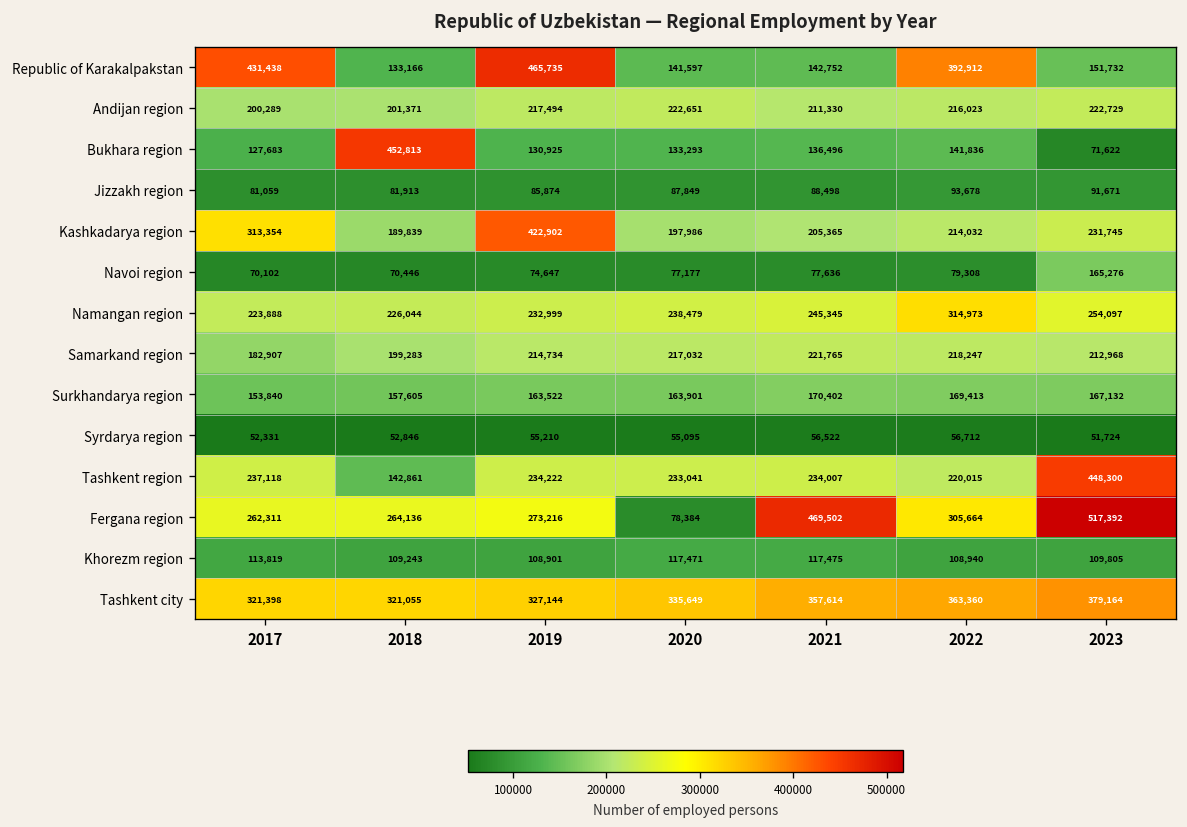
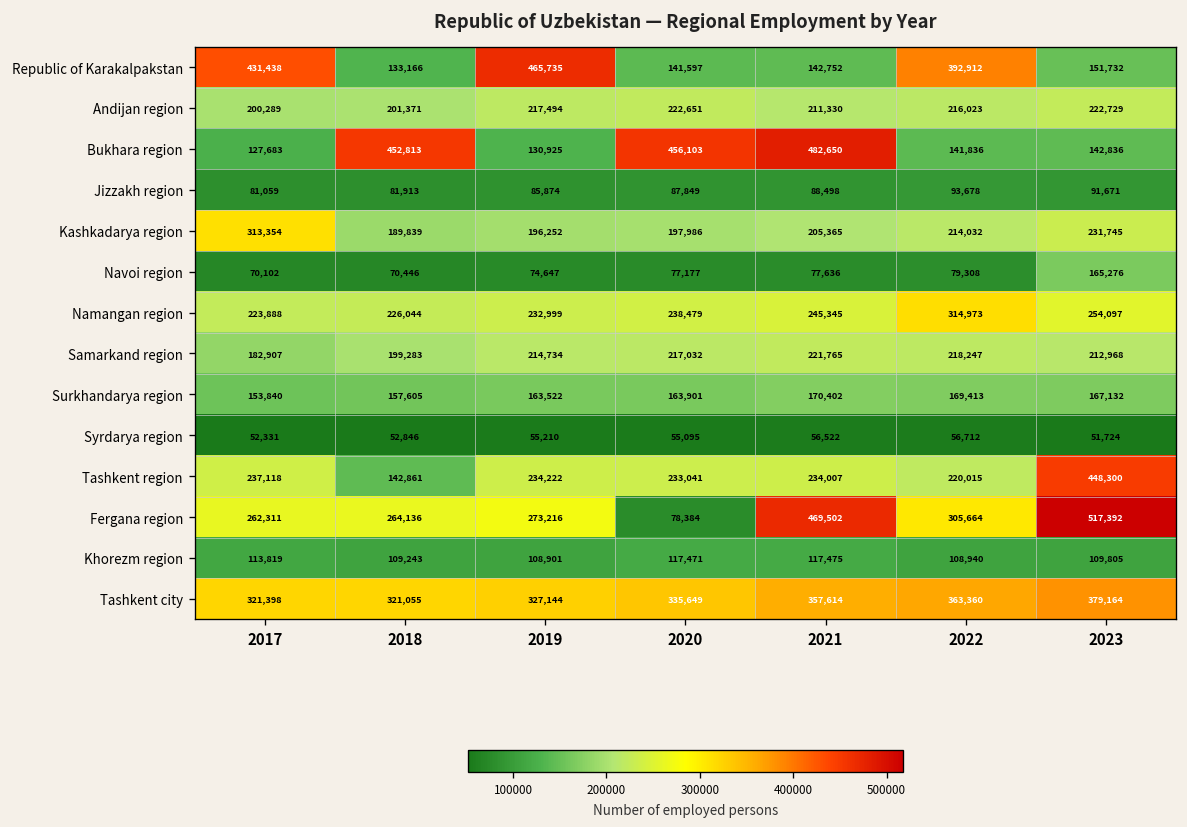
  {
    "Republic of Karakalpakstan": {
      "2017": "431,438",
      "2018": "133,166",
      "2019": "465,735",
      "2020": "141,597",
      "2021": "142,752",
      "2022": "392,912",
      "2023": "151,732"
    },
    "Andijan region": {
      "2017": "200,289",
      "2018": "201,371",
      "2019": "217,494",
      "2020": "222,651",
      "2021": "211,330",
      "2022": "216,023",
      "2023": "222,729"
    },
    "Bukhara region": {
      "2017": "127,683",
      "2018": "452,813",
      "2019": "130,925",
-     "2020": "133,293",
-     "2021": "136,496",
+     "2020": "456,103",
+     "2021": "482,650",
      "2022": "141,836",
-     "2023": "71,622"
+     "2023": "142,836"
    },
    "Jizzakh region": {
      "2017": "81,059",
      "2018": "81,913",
      "2019": "85,874",
      "2020": "87,849",
      "2021": "88,498",
      "2022": "93,678",
      "2023": "91,671"
    },
    "Kashkadarya region": {
      "2017": "313,354",
      "2018": "189,839",
-     "2019": "422,902",
+     "2019": "196,252",
      "2020": "197,986",
      "2021": "205,365",
      "2022": "214,032",
      "2023": "231,745"
    },
    "Navoi region": {
      "2017": "70,102",
      "2018": "70,446",
      "2019": "74,647",
      "2020": "77,177",
      "2021": "77,636",
      "2022": "79,308",
      "2023": "165,276"
    },
    "Namangan region": {
      "2017": "223,888",
      "2018": "226,044",
      "2019": "232,999",
      "2020": "238,479",
      "2021": "245,345",
      "2022": "314,973",
      "2023": "254,097"
    },
    "Samarkand region": {
      "2017": "182,907",
      "2018": "199,283",
      "2019": "214,734",
      "2020": "217,032",
      "2021": "221,765",
      "2022": "218,247",
      "2023": "212,968"
    },
    "Surkhandarya region": {
      "2017": "153,840",
      "2018": "157,605",
      "2019": "163,522",
      "2020": "163,901",
      "2021": "170,402",
      "2022": "169,413",
      "2023": "167,132"
    },
    "Syrdarya region": {
      "2017": "52,331",
      "2018": "52,846",
      "2019": "55,210",
      "2020": "55,095",
      "2021": "56,522",
      "2022": "56,712",
      "2023": "51,724"
    },
    "Tashkent region": {
      "2017": "237,118",
      "2018": "142,861",
      "2019": "234,222",
      "2020": "233,041",
      "2021": "234,007",
      "2022": "220,015",
      "2023": "448,300"
    },
    "Fergana region": {
      "2017": "262,311",
      "2018": "264,136",
      "2019": "273,216",
      "2020": "78,384",
      "2021": "469,502",
      "2022": "305,664",
      "2023": "517,392"
    },
    "Khorezm region": {
      "2017": "113,819",
      "2018": "109,243",
      "2019": "108,901",
      "2020": "117,471",
      "2021": "117,475",
      "2022": "108,940",
      "2023": "109,805"
    },
    "Tashkent city": {
      "2017": "321,398",
      "2018": "321,055",
      "2019": "327,144",
      "2020": "335,649",
      "2021": "357,614",
      "2022": "363,360",
      "2023": "379,164"
    }
  }
